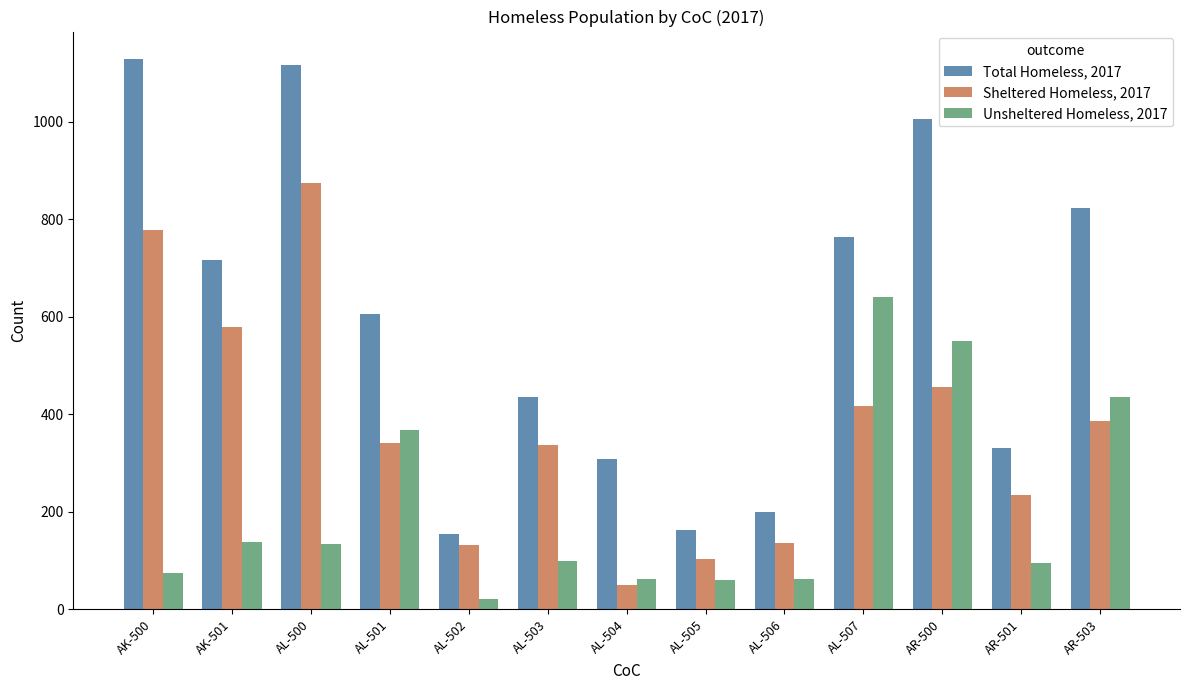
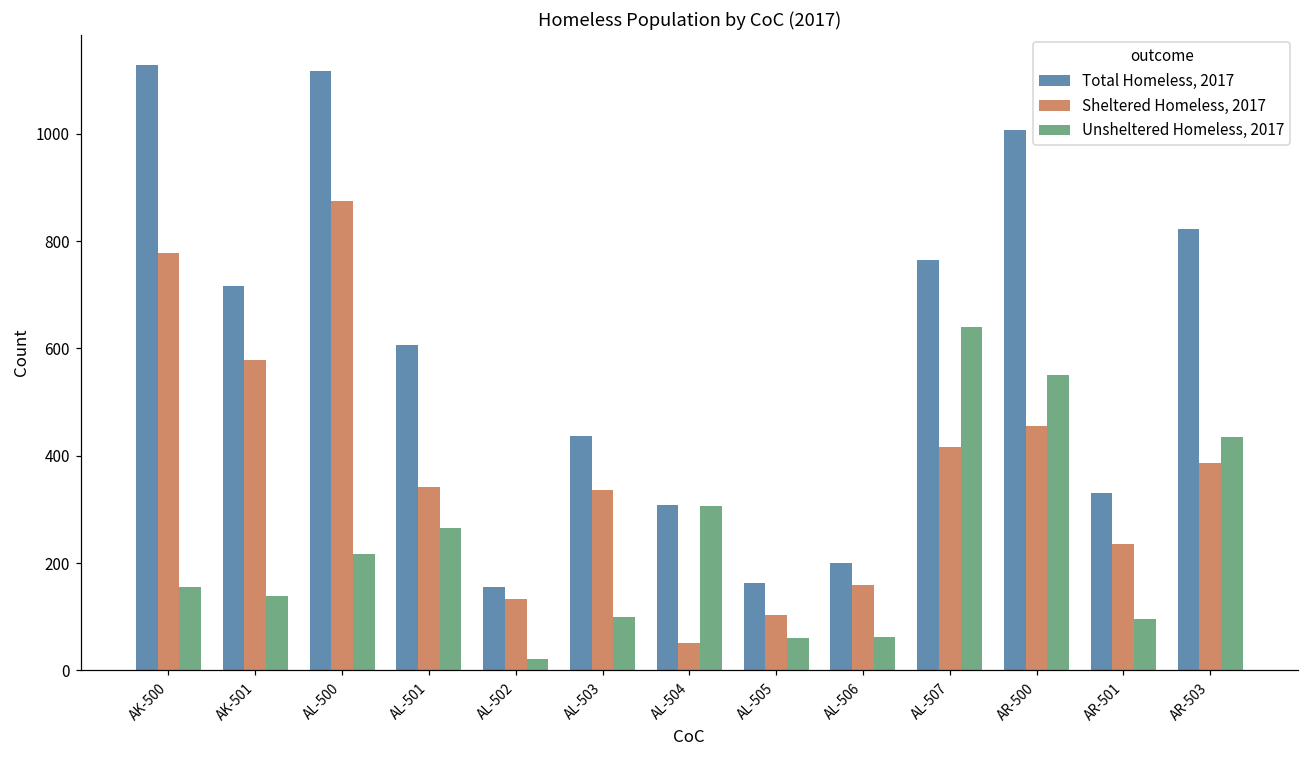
  {
    "Total Homeless, 2017": {
      "AK-500": 1130,
      "AK-501": 720,
      "AL-500": 1120,
      "AL-501": 610,
      "AL-502": 160,
      "AL-503": 440,
      "AL-504": 310,
      "AL-505": 160,
      "AL-506": 200,
      "AL-507": 760,
      "AR-500": 1010,
      "AR-501": 330,
      "AR-503": 820
    },
    "Sheltered Homeless, 2017": {
      "AK-500": 780,
      "AK-501": 580,
      "AL-500": 880,
      "AL-501": 340,
      "AL-502": 130,
      "AL-503": 340,
      "AL-504": 50,
      "AL-505": 100,
-     "AL-506": 140,
+     "AL-506": 160,
      "AL-507": 420,
      "AR-500": 460,
      "AR-501": 240,
      "AR-503": 390
    },
    "Unsheltered Homeless, 2017": {
-     "AK-500": 70,
+     "AK-500": 160,
      "AK-501": 140,
-     "AL-500": 140,
-     "AL-501": 370,
+     "AL-500": 220,
+     "AL-501": 270,
      "AL-502": 20,
      "AL-503": 100,
-     "AL-504": 60,
+     "AL-504": 310,
      "AL-505": 60,
      "AL-506": 60,
      "AL-507": 640,
      "AR-500": 550,
      "AR-501": 100,
      "AR-503": 440
    }
  }
